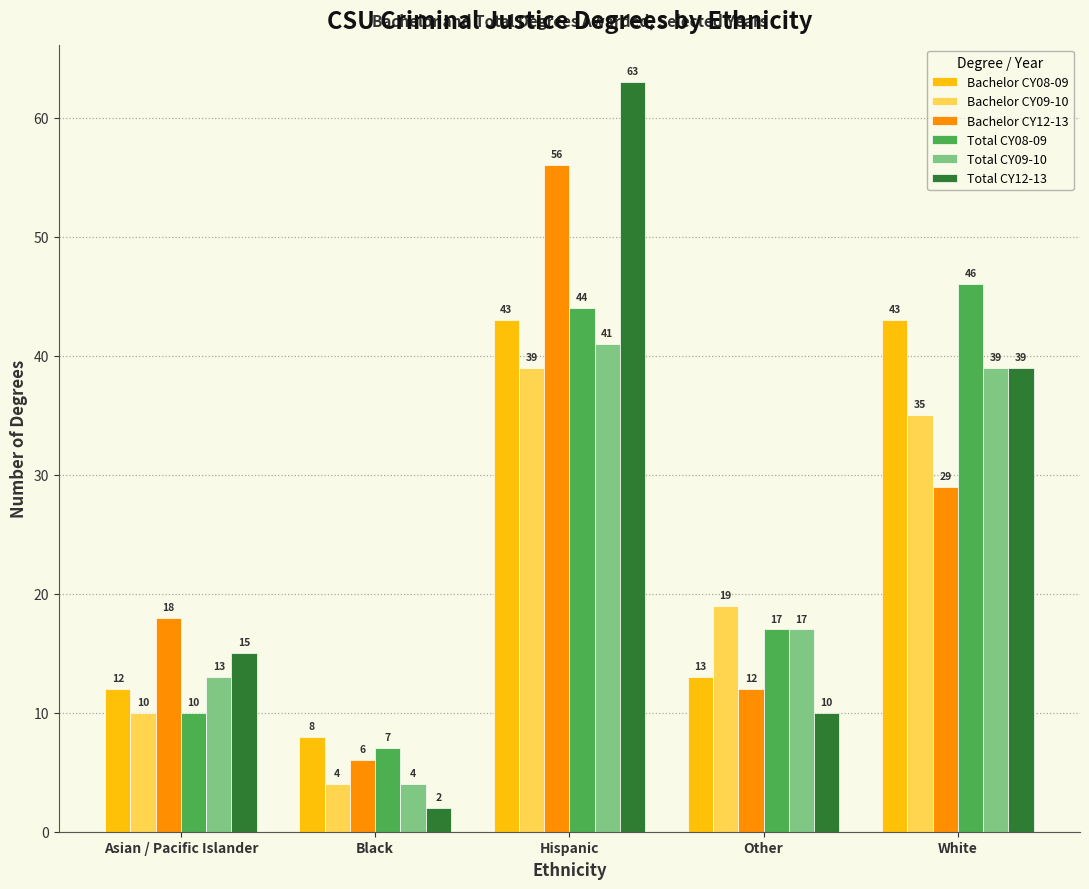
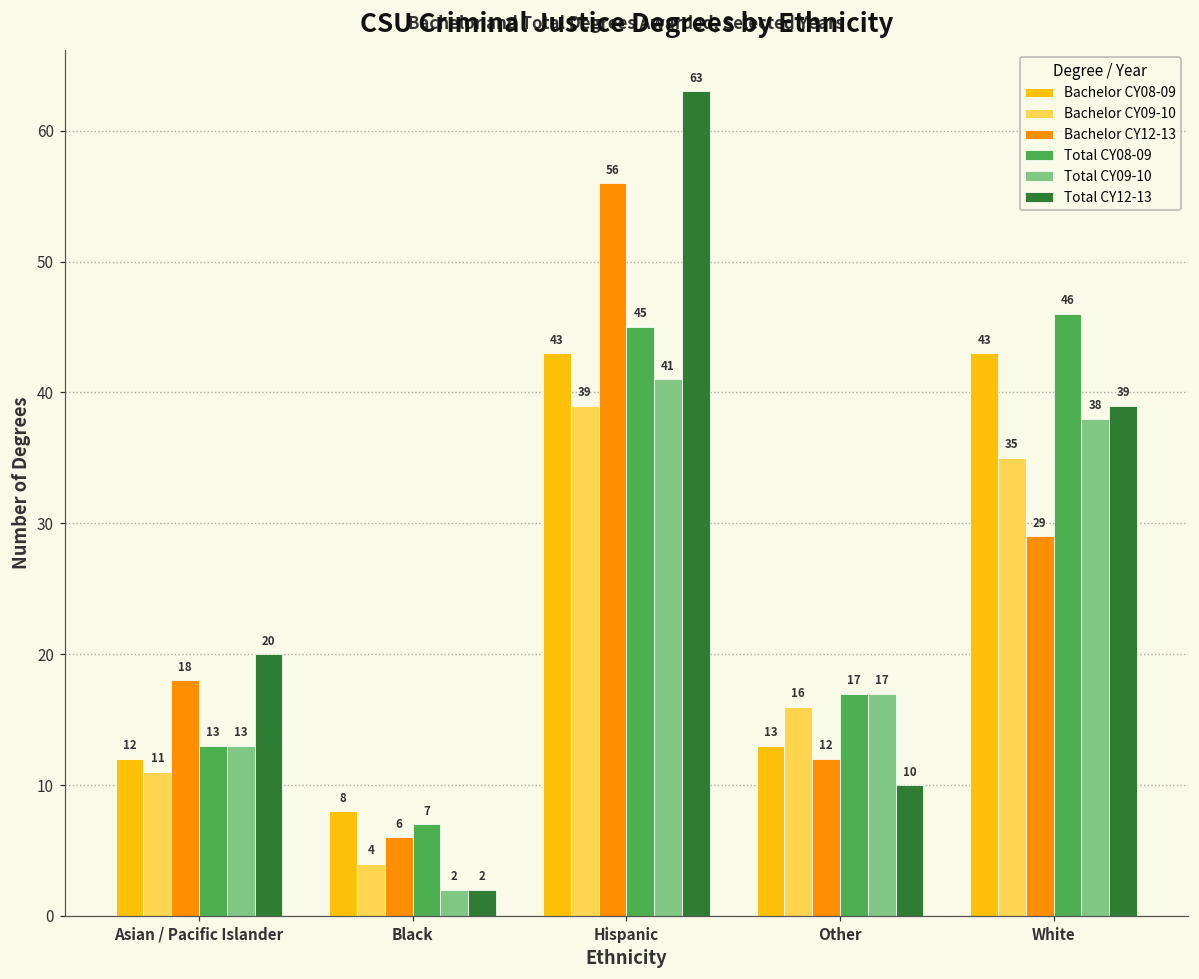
  {
    "Bachelor CY09-10": {
-     "Asian / Pacific Islander": 10,
+     "Asian / Pacific Islander": 11,
      "Black": 4,
      "Hispanic": 39,
-     "Other": 19,
+     "Other": 16,
      "White": 35
    },
    "Total CY08-09": {
-     "Asian / Pacific Islander": 10,
+     "Asian / Pacific Islander": 13,
      "Black": 7,
-     "Hispanic": 44,
+     "Hispanic": 45,
      "Other": 17,
      "White": 46
    },
    "Total CY09-10": {
      "Asian / Pacific Islander": 13,
-     "Black": 4,
+     "Black": 2,
      "Hispanic": 41,
      "Other": 17,
-     "White": 39
+     "White": 38
    },
    "Total CY12-13": {
-     "Asian / Pacific Islander": 15,
+     "Asian / Pacific Islander": 20,
      "Black": 2,
      "Hispanic": 63,
      "Other": 10,
      "White": 39
    }
  }
